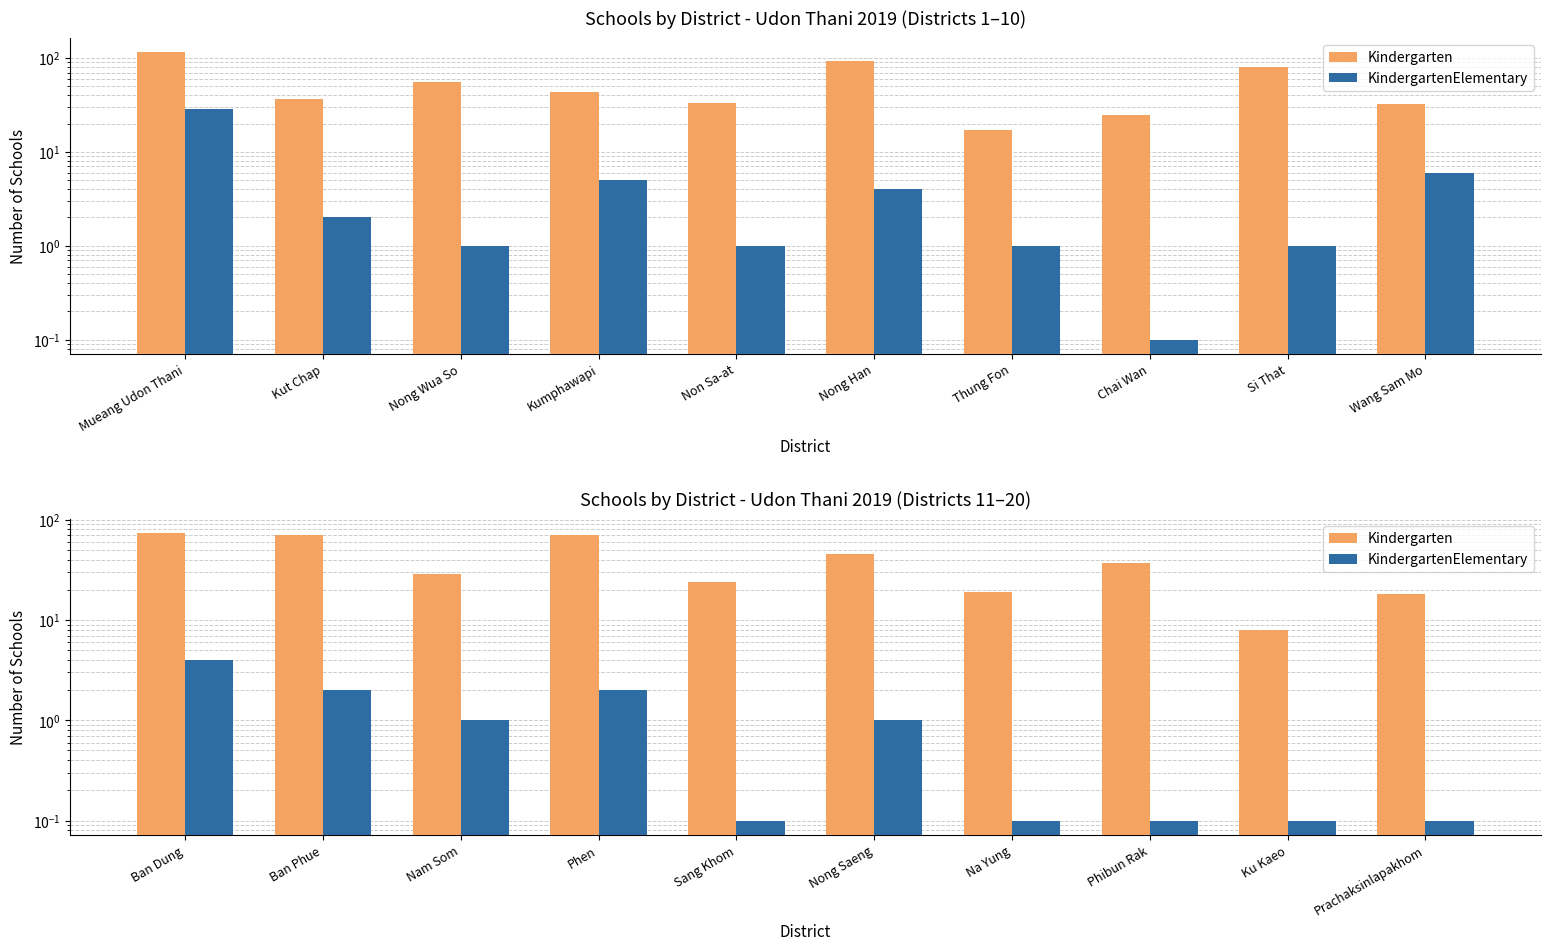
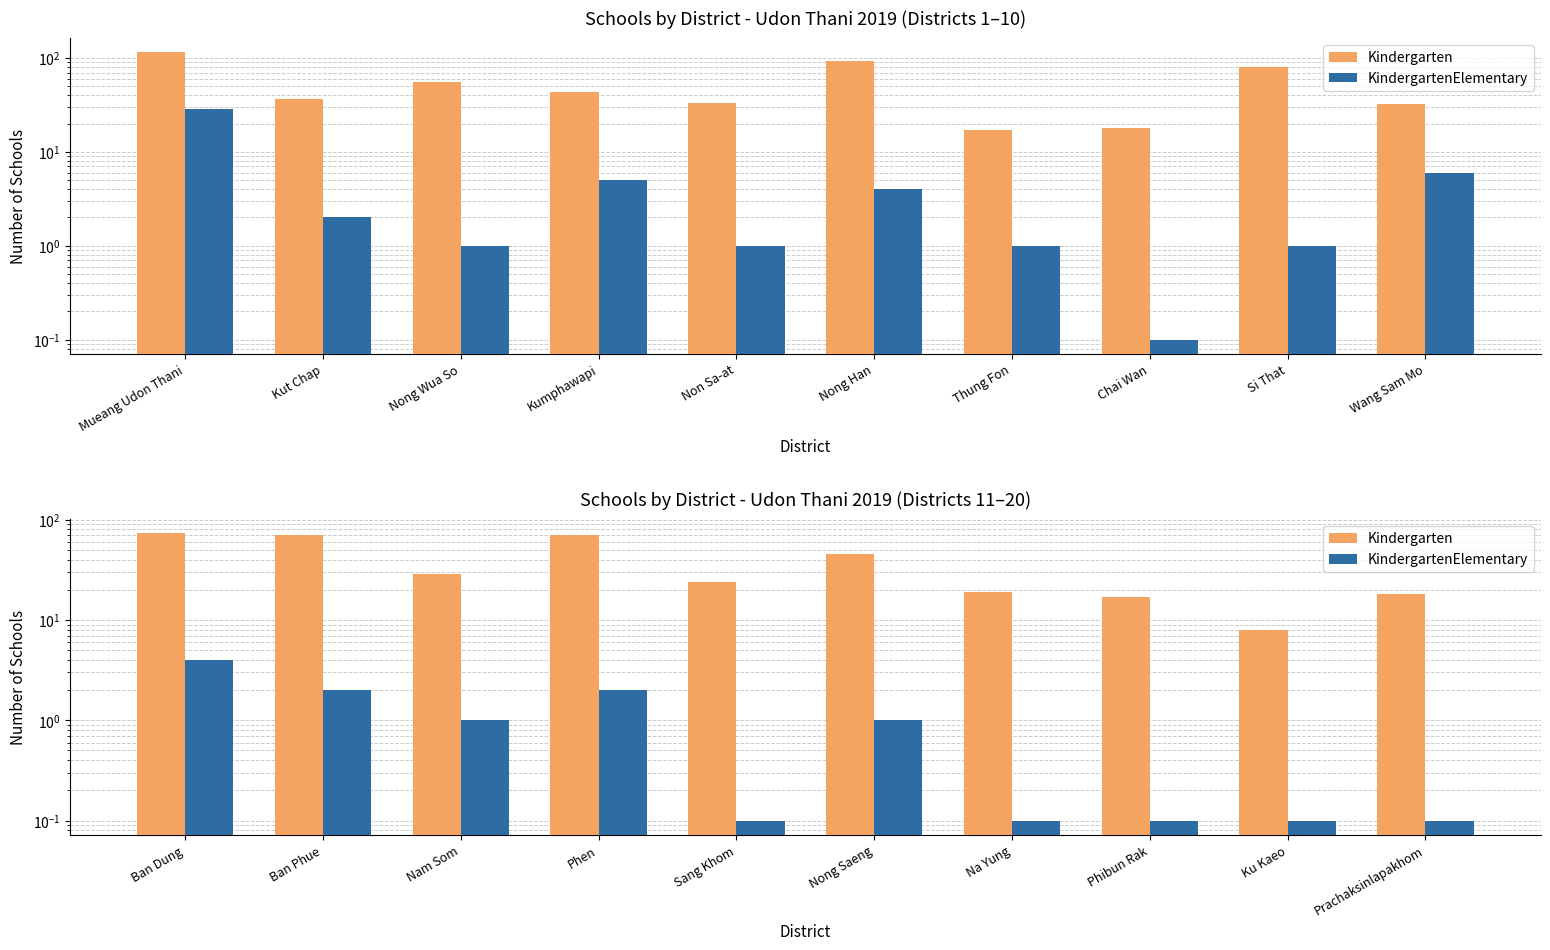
  {
    "Schools by District - Udon Thani 2019 (Districts 1–10)": {
      "Kindergarten": {
        "Mueang Udon Thani": 120,
        "Kut Chap": 37,
        "Nong Wua So": 60,
        "Kumphawapi": 40,
        "Non Sa-at": 33,
        "Nong Han": 90,
        "Thung Fon": 17,
-       "Chai Wan": 25,
+       "Chai Wan": 18,
        "Si That": 80,
        "Wang Sam Mo": 32
      },
      "KindergartenElementary": {
        "Mueang Udon Thani": 29,
        "Kut Chap": 2,
        "Nong Wua So": 1,
        "Kumphawapi": 5,
        "Non Sa-at": 1,
        "Nong Han": 4,
        "Thung Fon": 1,
        "Chai Wan": 0.10,
        "Si That": 1,
        "Wang Sam Mo": 6
      }
    },
    "Schools by District - Udon Thani 2019 (Districts 11–20)": {
      "Kindergarten": {
        "Ban Dung": 70,
        "Ban Phue": 70,
        "Nam Som": 29,
        "Phen": 70,
        "Sang Khom": 24,
        "Nong Saeng": 50,
        "Na Yung": 19,
-       "Phibun Rak": 37,
+       "Phibun Rak": 17,
        "Ku Kaeo": 8,
        "Prachaksinlapakhom": 18
      },
      "KindergartenElementary": {
        "Ban Dung": 4,
        "Ban Phue": 2,
        "Nam Som": 1,
        "Phen": 2,
        "Sang Khom": 0.10,
        "Nong Saeng": 1,
        "Na Yung": 0.10,
        "Phibun Rak": 0.10,
        "Ku Kaeo": 0.10,
        "Prachaksinlapakhom": 0.10
      }
    }
  }
